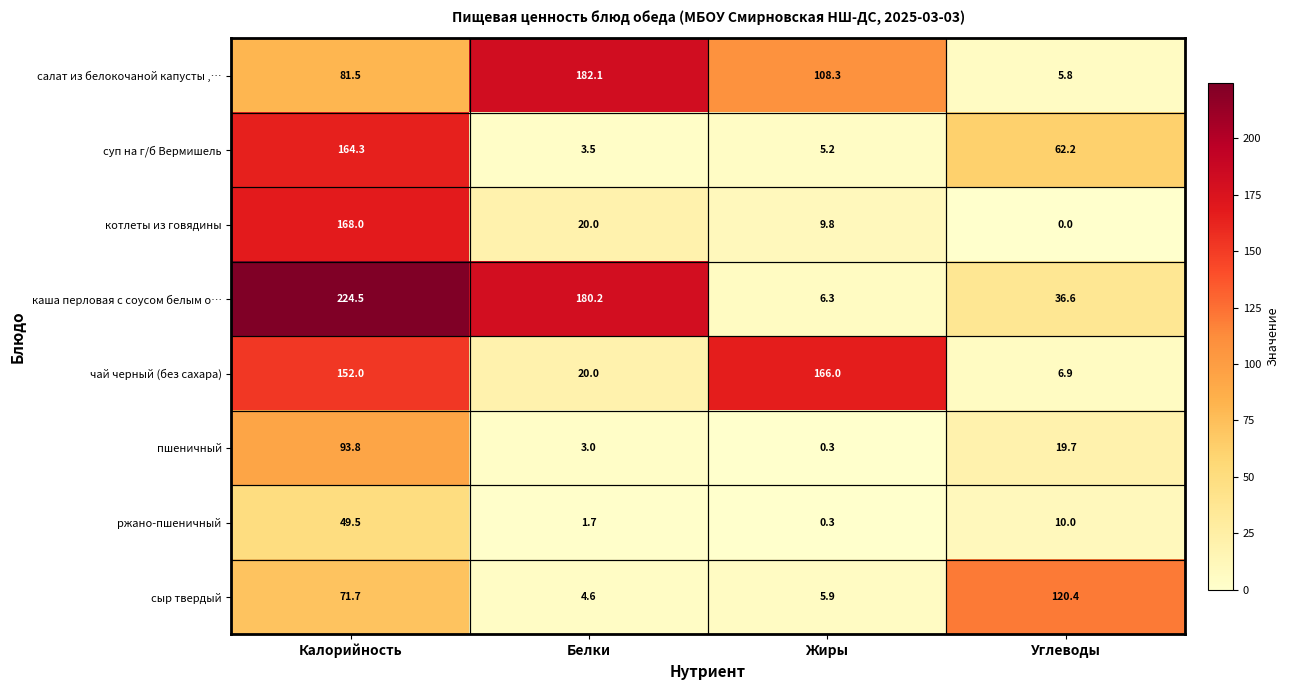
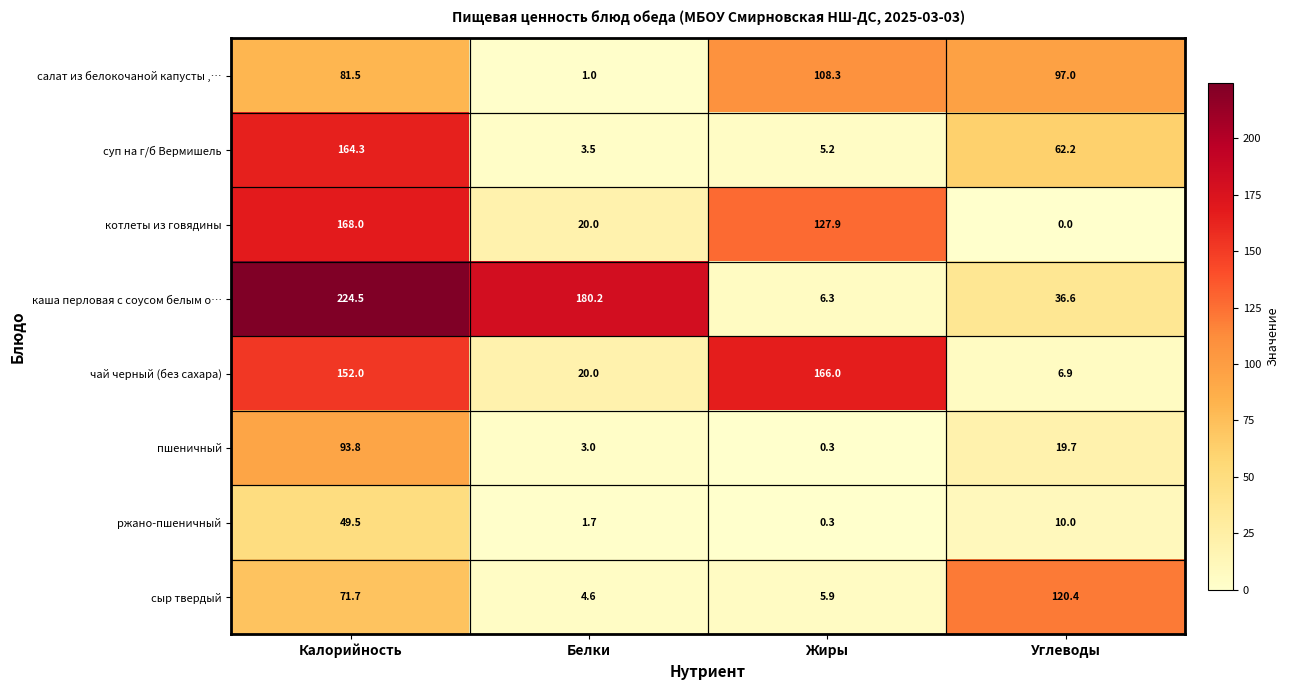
  {
    "салат из белокочаной капусты ,…": {
      "Калорийность": 81.5,
-     "Белки": 182.1,
+     "Белки": 1.0,
      "Жиры": 108.3,
-     "Углеводы": 5.8
+     "Углеводы": 97.0
    },
    "суп на г/б Вермишель": {
      "Калорийность": 164.3,
      "Белки": 3.5,
      "Жиры": 5.2,
      "Углеводы": 62.2
    },
    "котлеты из говядины": {
      "Калорийность": 168.0,
      "Белки": 20.0,
-     "Жиры": 9.8,
+     "Жиры": 127.9,
      "Углеводы": 0.0
    },
    "каша перловая с соусом белым о…": {
      "Калорийность": 224.5,
      "Белки": 180.2,
      "Жиры": 6.3,
      "Углеводы": 36.6
    },
    "чай черный (без сахара)": {
      "Калорийность": 152.0,
      "Белки": 20.0,
      "Жиры": 166.0,
      "Углеводы": 6.9
    },
    "пшеничный": {
      "Калорийность": 93.8,
      "Белки": 3.0,
      "Жиры": 0.3,
      "Углеводы": 19.7
    },
    "ржано-пшеничный": {
      "Калорийность": 49.5,
      "Белки": 1.7,
      "Жиры": 0.3,
      "Углеводы": 10.0
    },
    "сыр твердый": {
      "Калорийность": 71.7,
      "Белки": 4.6,
      "Жиры": 5.9,
      "Углеводы": 120.4
    }
  }
